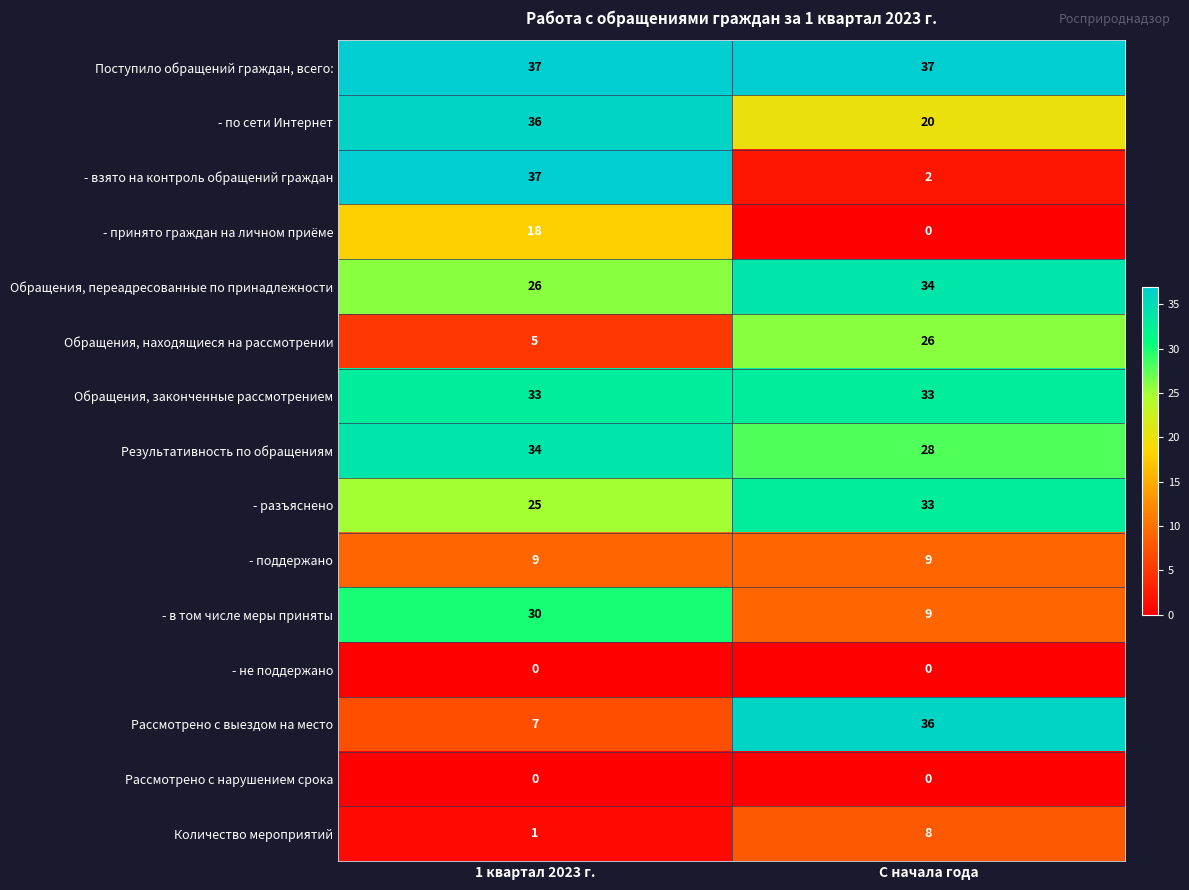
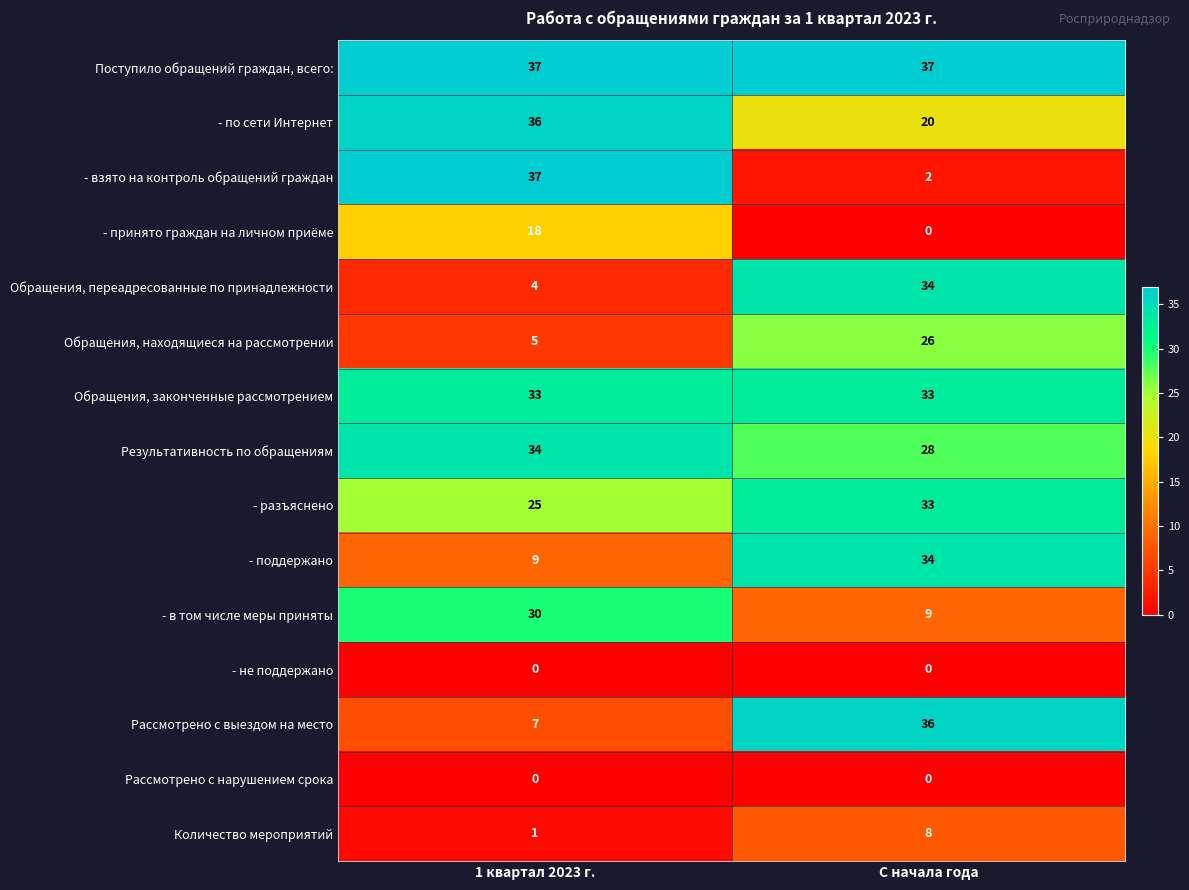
  {
    "Поступило обращений граждан, всего:": {
      "1 квартал 2023 г.": 37,
      "С начала года": 37
    },
    "- по сети Интернет": {
      "1 квартал 2023 г.": 36,
      "С начала года": 20
    },
    "- взято на контроль обращений граждан": {
      "1 квартал 2023 г.": 37,
      "С начала года": 2
    },
    "- принято граждан на личном приёме": {
      "1 квартал 2023 г.": 18,
      "С начала года": 0
    },
    "Обращения, переадресованные по принадлежности": {
-     "1 квартал 2023 г.": 26,
+     "1 квартал 2023 г.": 4,
      "С начала года": 34
    },
    "Обращения, находящиеся на рассмотрении": {
      "1 квартал 2023 г.": 5,
      "С начала года": 26
    },
    "Обращения, законченные рассмотрением": {
      "1 квартал 2023 г.": 33,
      "С начала года": 33
    },
    "Результативность по обращениям": {
      "1 квартал 2023 г.": 34,
      "С начала года": 28
    },
    "- разъяснено": {
      "1 квартал 2023 г.": 25,
      "С начала года": 33
    },
    "- поддержано": {
      "1 квартал 2023 г.": 9,
-     "С начала года": 9
+     "С начала года": 34
    },
    "- в том числе меры приняты": {
      "1 квартал 2023 г.": 30,
      "С начала года": 9
    },
    "- не поддержано": {
      "1 квартал 2023 г.": 0,
      "С начала года": 0
    },
    "Рассмотрено с выездом на место": {
      "1 квартал 2023 г.": 7,
      "С начала года": 36
    },
    "Рассмотрено с нарушением срока": {
      "1 квартал 2023 г.": 0,
      "С начала года": 0
    },
    "Количество мероприятий": {
      "1 квартал 2023 г.": 1,
      "С начала года": 8
    }
  }
